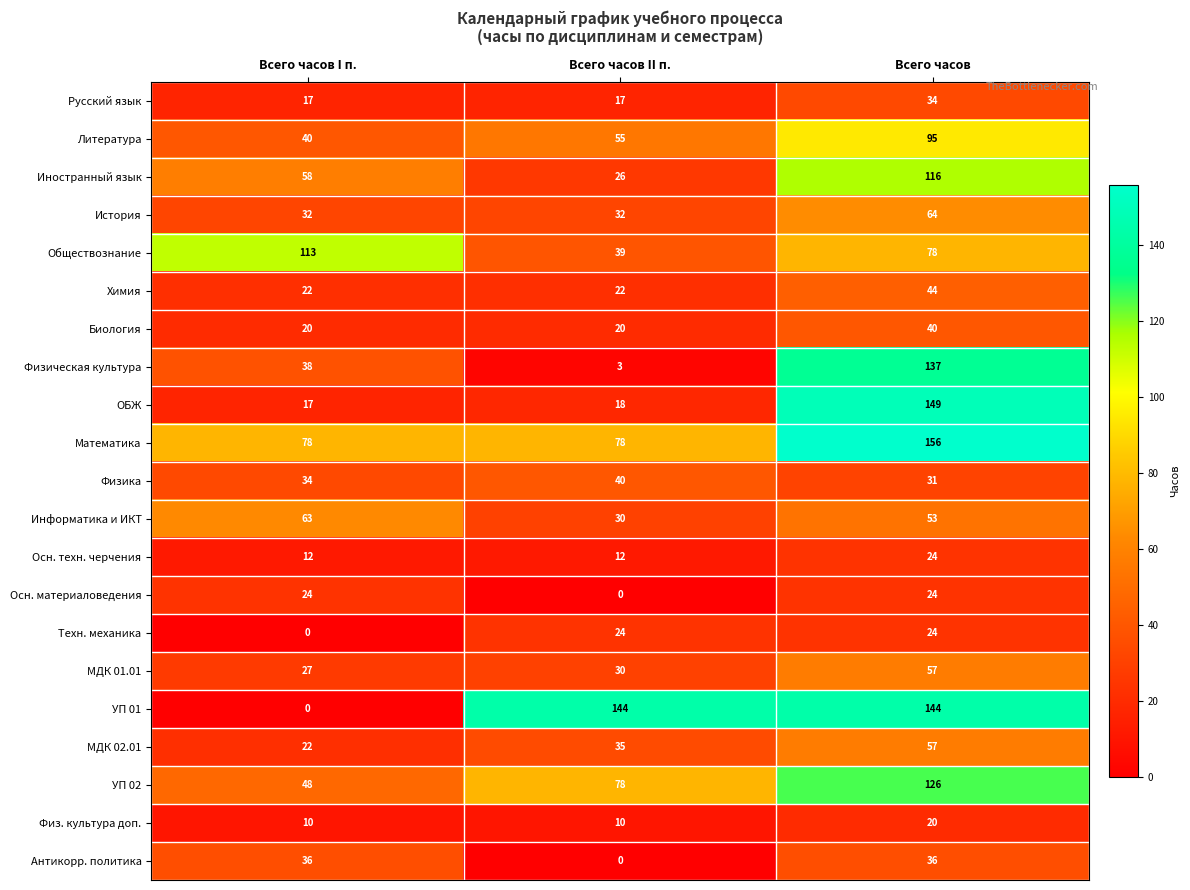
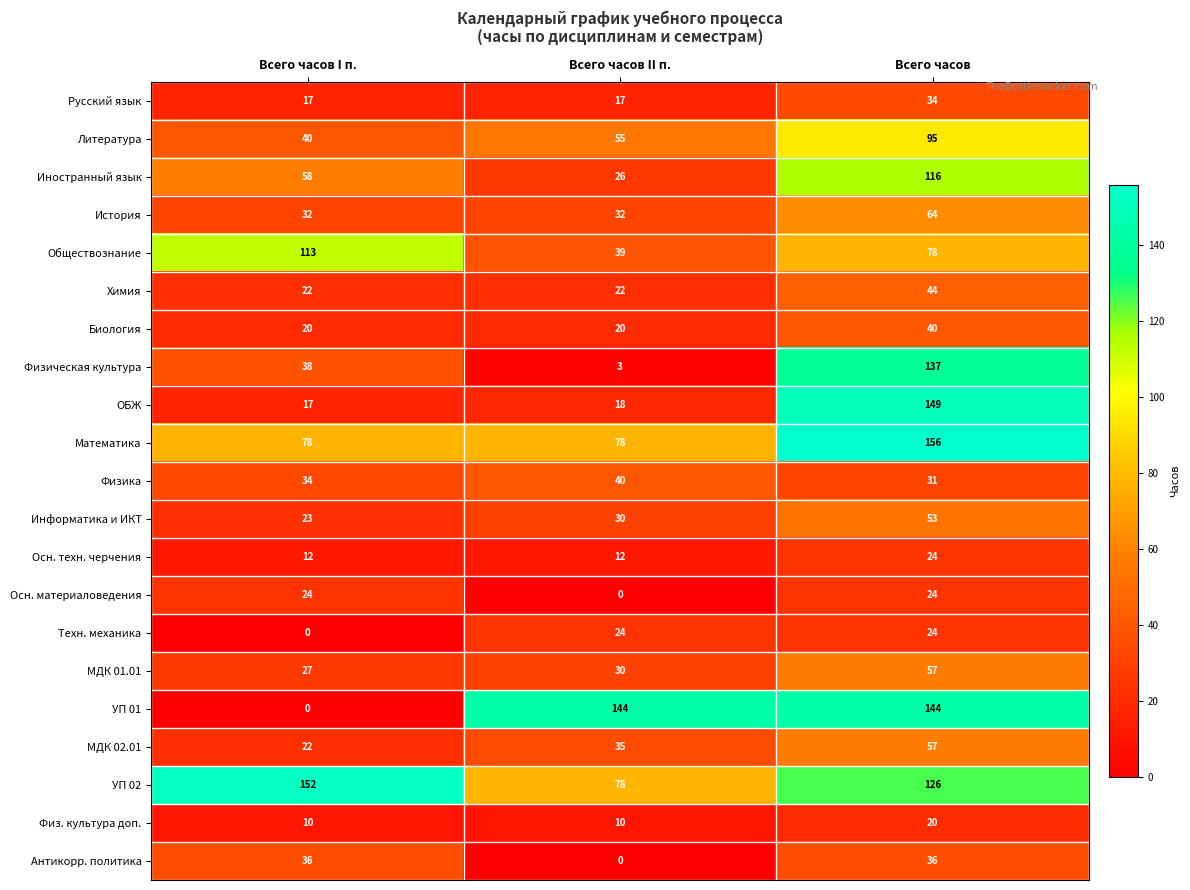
  {
    "Русский язык": {
      "Всего часов I п.": 17,
      "Всего часов II п.": 17
    },
    "Литература": {
      "Всего часов I п.": 40,
      "Всего часов II п.": 55,
      "Всего часов": 95
    },
    "Иностранный язык": {
      "Всего часов I п.": 58,
      "Всего часов II п.": 26,
      "Всего часов": 116
    },
    "История": {
      "Всего часов I п.": 32,
      "Всего часов II п.": 32,
      "Всего часов": 64
    },
    "Обществознание": {
      "Всего часов I п.": 113,
      "Всего часов II п.": 39,
      "Всего часов": 78
    },
    "Химия": {
      "Всего часов I п.": 22,
      "Всего часов II п.": 22,
      "Всего часов": 44
    },
    "Биология": {
      "Всего часов I п.": 20,
      "Всего часов II п.": 20,
      "Всего часов": 40
    },
    "Физическая культура": {
      "Всего часов I п.": 38,
      "Всего часов II п.": 3,
      "Всего часов": 137
    },
    "ОБЖ": {
      "Всего часов I п.": 17,
      "Всего часов II п.": 18,
      "Всего часов": 149
    },
    "Математика": {
      "Всего часов I п.": 78,
      "Всего часов II п.": 78,
      "Всего часов": 156
    },
    "Физика": {
      "Всего часов I п.": 34,
      "Всего часов II п.": 40,
      "Всего часов": 31
    },
    "Информатика и ИКТ": {
-     "Всего часов I п.": 63,
+     "Всего часов I п.": 23,
      "Всего часов II п.": 30,
      "Всего часов": 53
    },
    "Осн. техн. черчения": {
      "Всего часов I п.": 12,
      "Всего часов II п.": 12,
      "Всего часов": 24
    },
    "Осн. материаловедения": {
      "Всего часов I п.": 24,
      "Всего часов II п.": 0,
      "Всего часов": 24
    },
    "Техн. механика": {
      "Всего часов I п.": 0,
      "Всего часов II п.": 24,
      "Всего часов": 24
    },
    "МДК 01.01": {
      "Всего часов I п.": 27,
      "Всего часов II п.": 30,
      "Всего часов": 57
    },
    "УП 01": {
      "Всего часов I п.": 0,
      "Всего часов II п.": 144,
      "Всего часов": 144
    },
    "МДК 02.01": {
      "Всего часов I п.": 22,
      "Всего часов II п.": 35,
      "Всего часов": 57
    },
    "УП 02": {
-     "Всего часов I п.": 48,
+     "Всего часов I п.": 152,
      "Всего часов II п.": 78,
      "Всего часов": 126
    },
    "Физ. культура доп.": {
      "Всего часов I п.": 10,
      "Всего часов II п.": 10,
      "Всего часов": 20
    },
    "Антикорр. политика": {
      "Всего часов I п.": 36,
      "Всего часов II п.": 0,
      "Всего часов": 36
    }
  }
